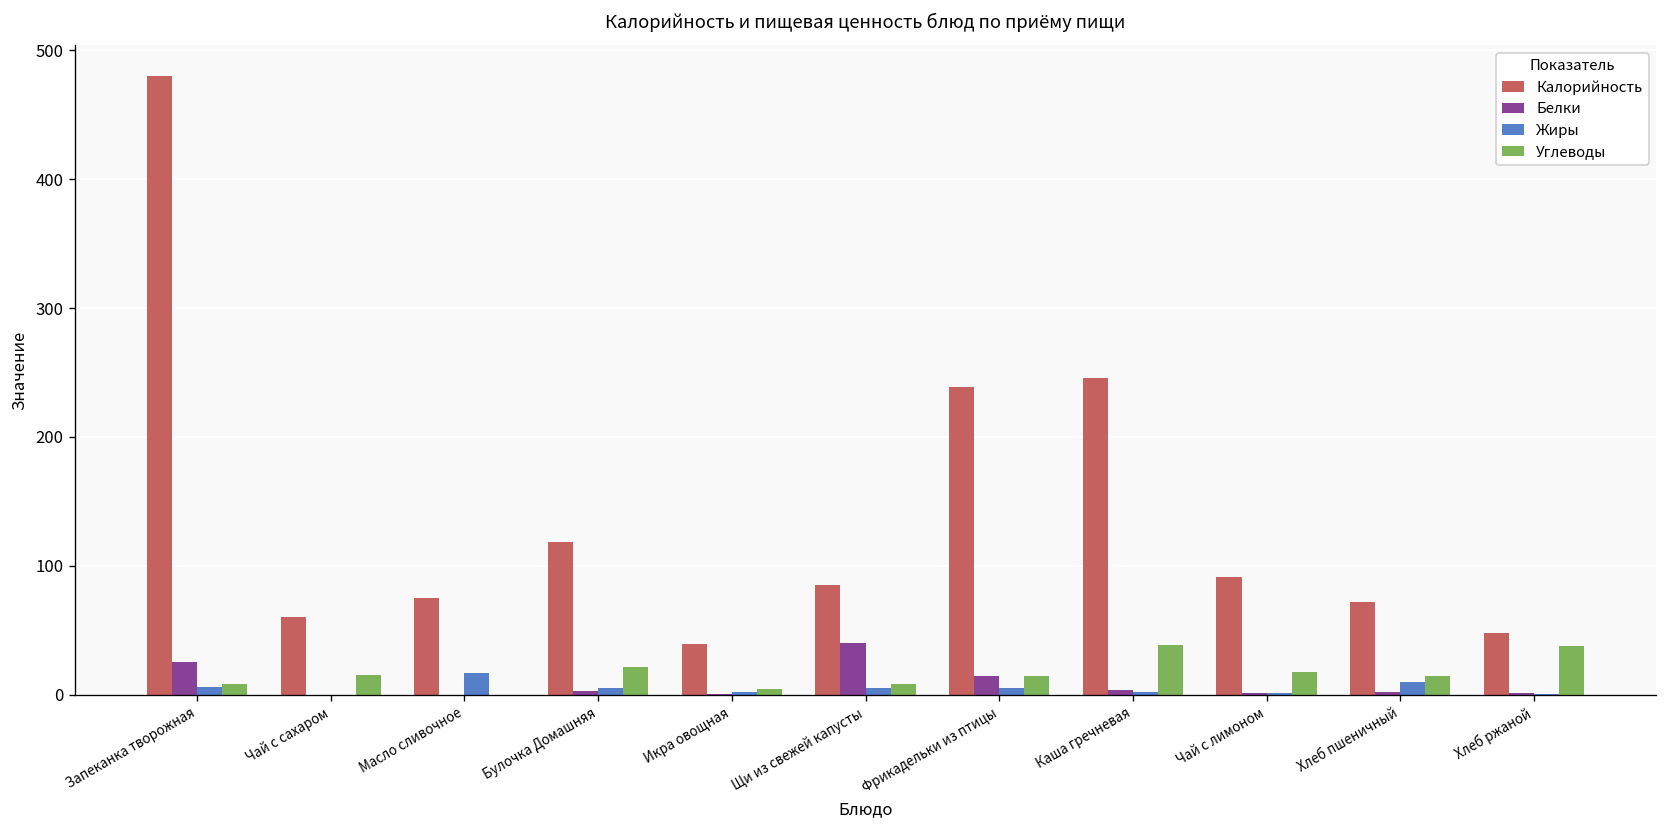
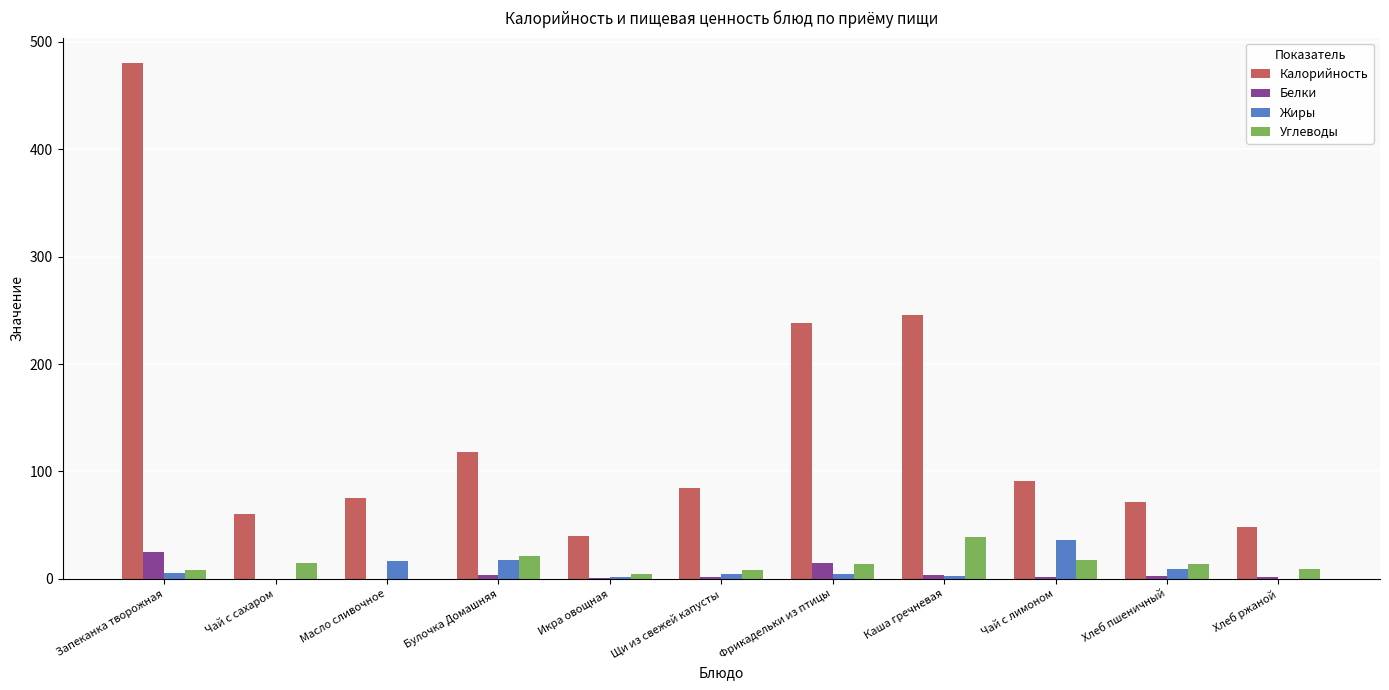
  {
    "Калорийность": {
      "Запеканка творожная": 480,
      "Чай с сахаром": 60,
      "Масло сливочное": 75,
      "Булочка Домашняя": 118,
      "Икра овощная": 40,
      "Щи из свежей капусты": 85,
      "Фрикадельки из птицы": 239,
      "Каша гречневая": 246,
      "Чай с лимоном": 91,
      "Хлеб пшеничный": 72,
      "Хлеб ржаной": 48
    },
    "Белки": {
      "Запеканка творожная": 25,
      "Булочка Домашняя": 3,
-     "Щи из свежей капусты": 40,
+     "Щи из свежей капусты": 2,
      "Фрикадельки из птицы": 15,
      "Каша гречневая": 4,
      "Хлеб пшеничный": 2
    },
    "Жиры": {
      "Запеканка творожная": 6,
      "Чай с сахаром": 0,
      "Масло сливочное": 17,
-     "Булочка Домашняя": 5,
+     "Булочка Домашняя": 17,
      "Щи из свежей капусты": 5,
      "Фрикадельки из птицы": 5,
      "Каша гречневая": 2,
-     "Чай с лимоном": 2,
+     "Чай с лимоном": 37,
      "Хлеб пшеничный": 10
    },
    "Углеводы": {
      "Запеканка творожная": 8,
      "Чай с сахаром": 15,
      "Булочка Домашняя": 22,
      "Икра овощная": 5,
      "Щи из свежей капусты": 8,
      "Фрикадельки из птицы": 14,
      "Каша гречневая": 39,
      "Чай с лимоном": 18,
      "Хлеб пшеничный": 14,
-     "Хлеб ржаной": 37
+     "Хлеб ржаной": 10
    }
  }
